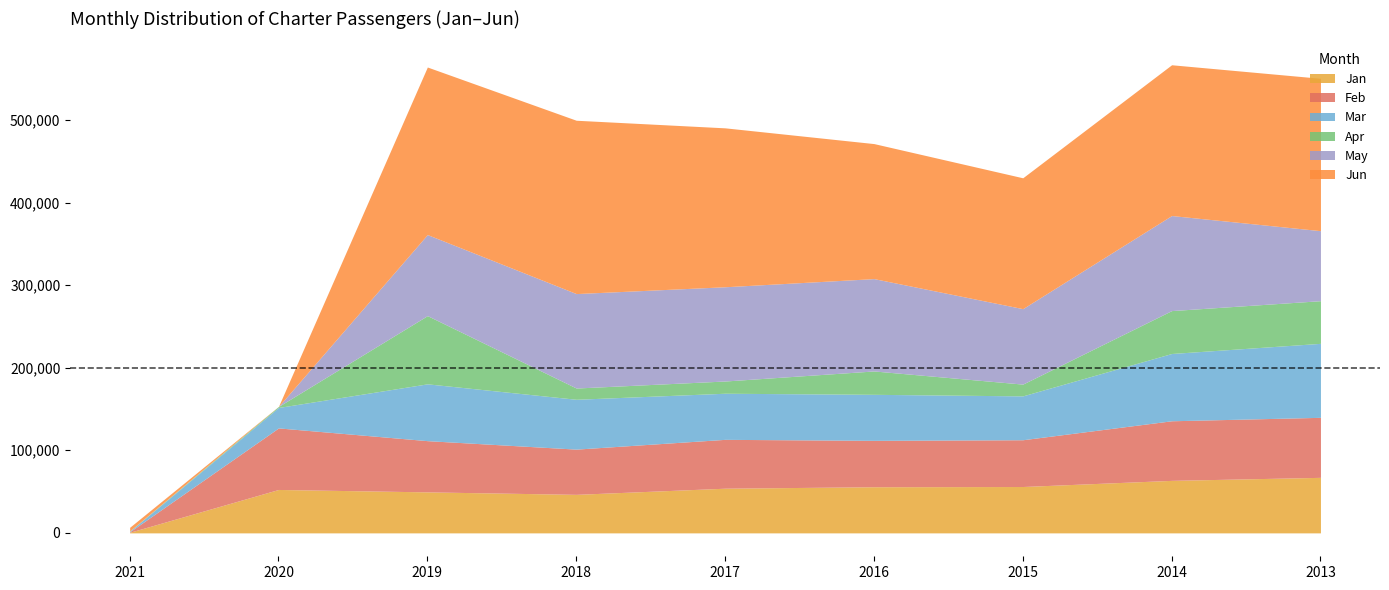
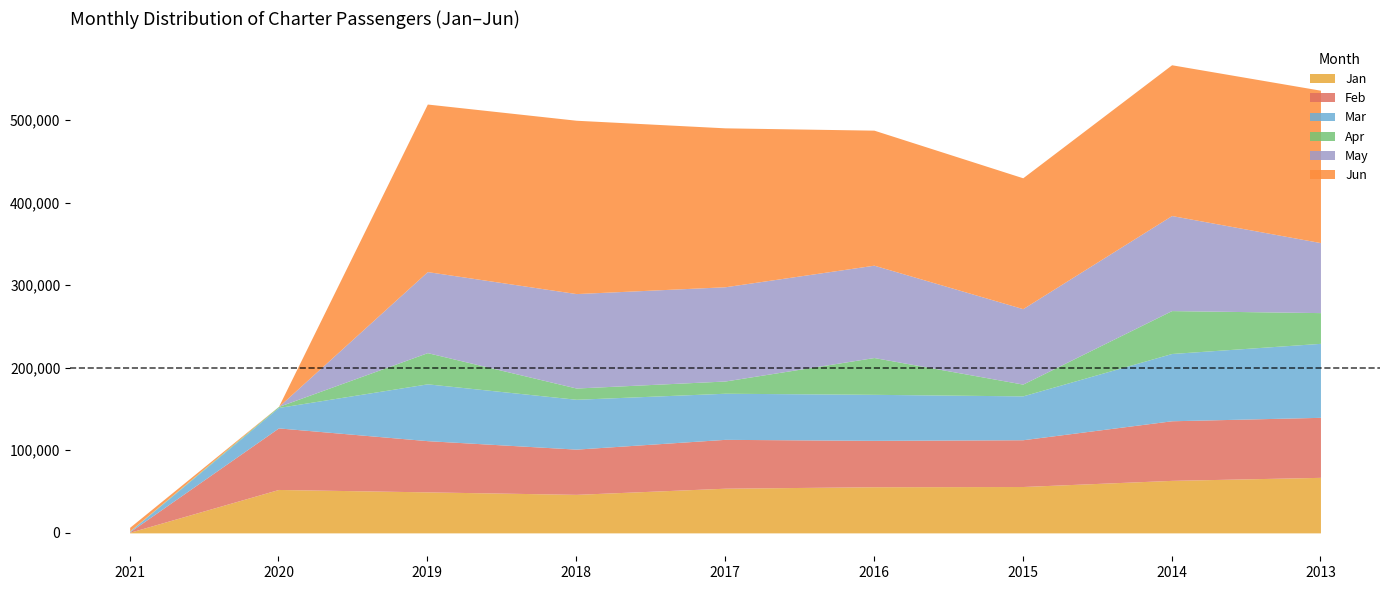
  {
    "Apr": {
-     "2019": "80,000",
+     "2019": "40,000",
      "2018": "10,000",
      "2017": "10,000",
-     "2016": "30,000",
+     "2016": "40,000",
      "2015": "10,000",
      "2014": "50,000",
-     "2013": "50,000"
+     "2013": "40,000"
    }
  }
